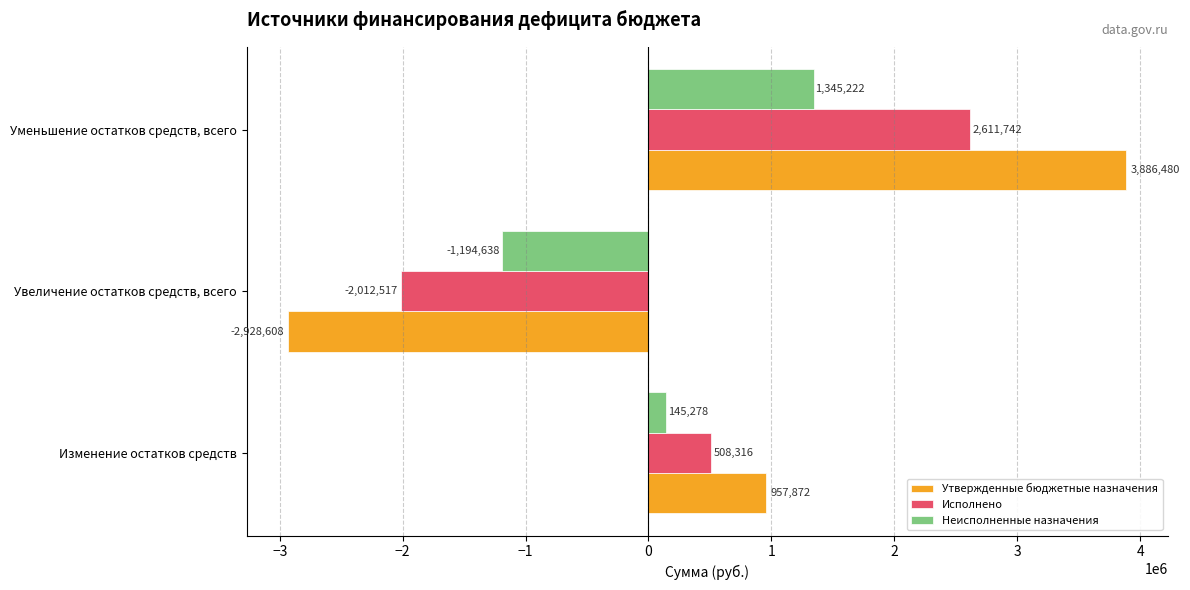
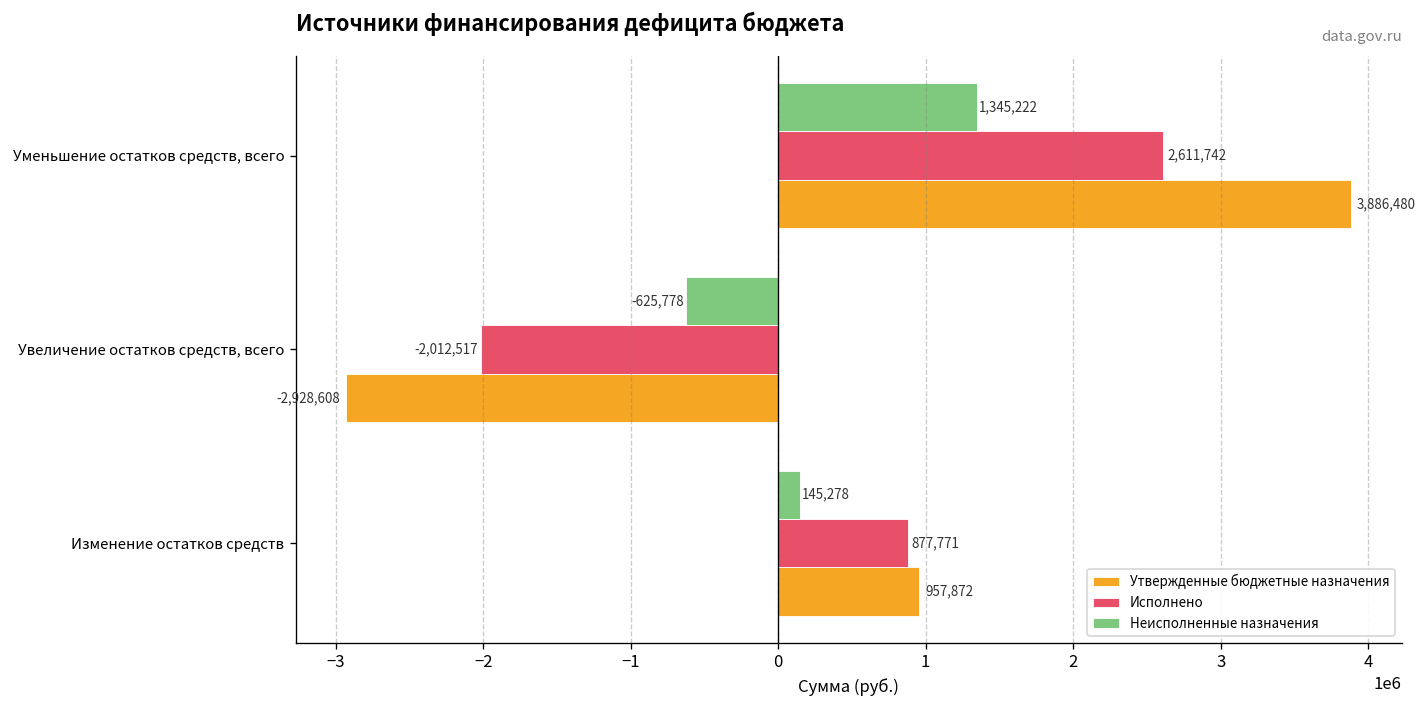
  {
    "Утвержденные бюджетные назначения": {
      "Уменьшение остатков средств, всего": "3,886,480",
      "Увеличение остатков средств, всего": "-2,928,608",
      "Изменение остатков средств": "957,872"
    },
    "Исполнено": {
      "Уменьшение остатков средств, всего": "2,611,742",
      "Увеличение остатков средств, всего": "-2,012,517",
-     "Изменение остатков средств": "508,316"
+     "Изменение остатков средств": "877,771"
    },
    "Неисполненные назначения": {
      "Уменьшение остатков средств, всего": "1,345,222",
-     "Увеличение остатков средств, всего": "-1,194,638",
+     "Увеличение остатков средств, всего": "-625,778",
      "Изменение остатков средств": "145,278"
    }
  }
